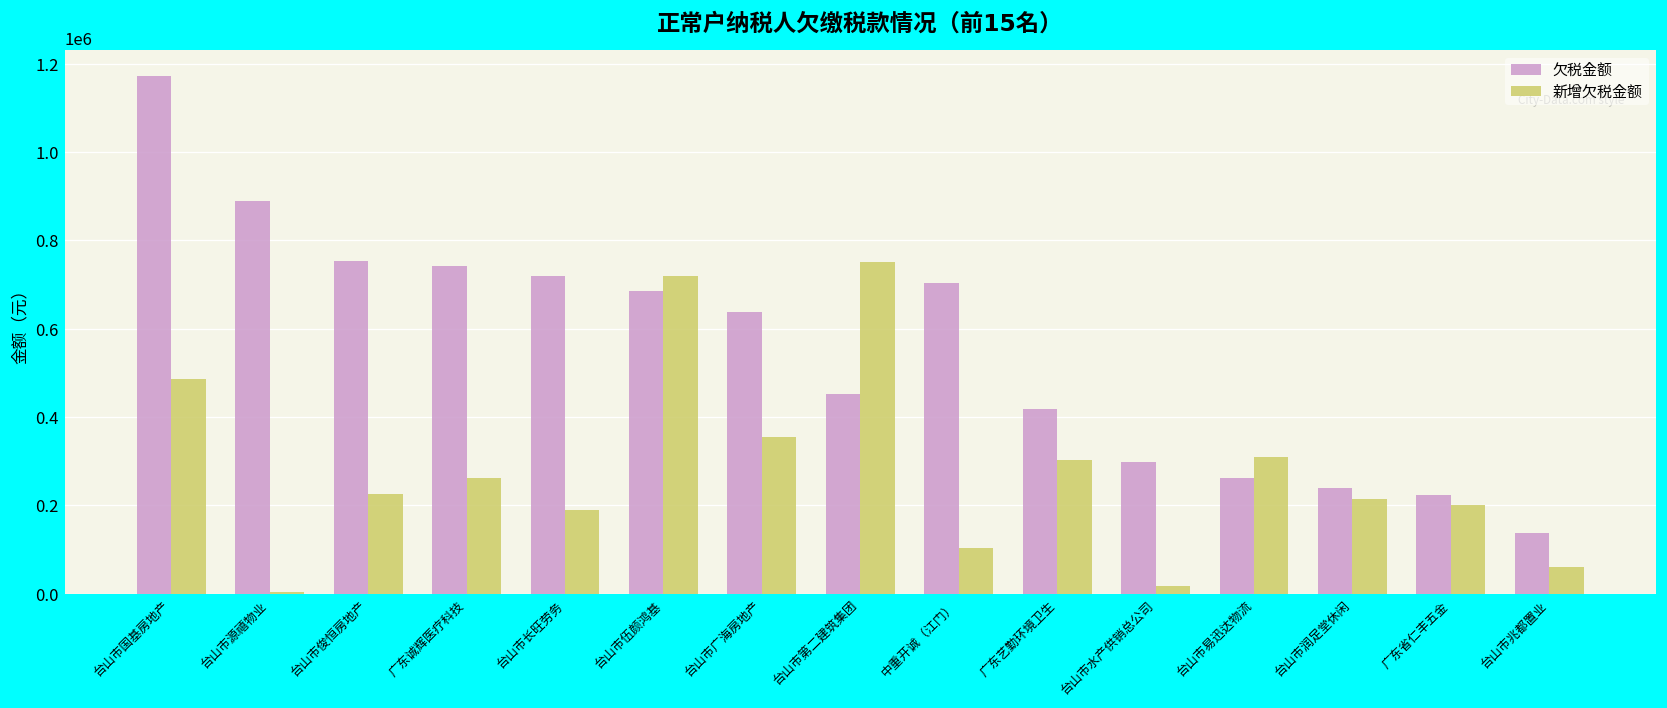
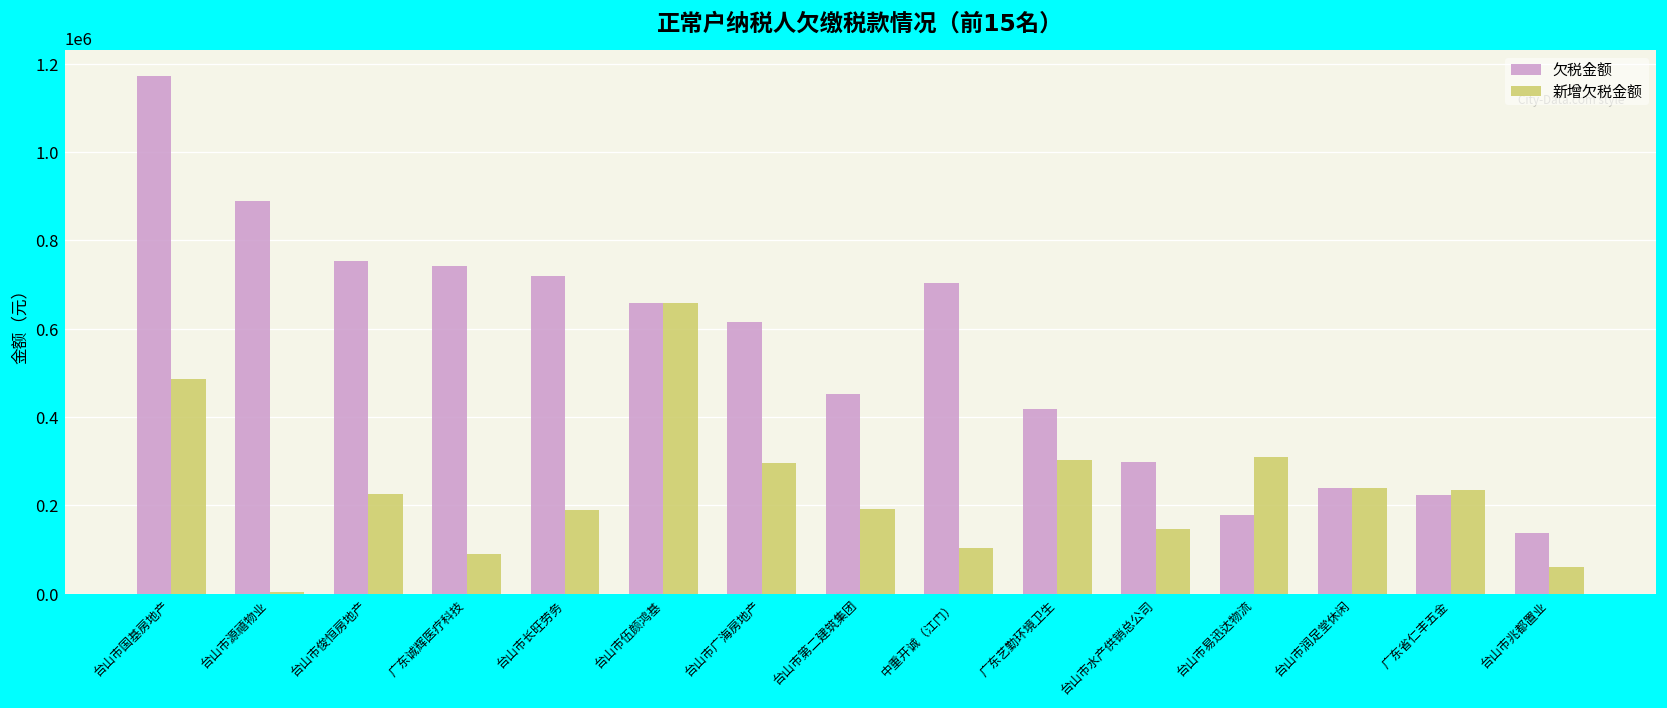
  {
    "欠税金额": {
      "台山市国基房地产": 1170000,
      "台山市源禧物业": 890000,
      "台山市俊恒房地产": 750000,
      "广东诚辉医疗科技": 740000,
      "台山市长旺劳务": 720000,
-     "台山市伍颜鸿基": 690000,
-     "台山市广海房地产": 640000,
+     "台山市伍颜鸿基": 660000,
+     "台山市广海房地产": 620000,
      "台山市第二建筑集团": 450000,
      "中重开诚（江门）": 700000,
      "广东艺勤环境卫生": 420000,
      "台山市水产供销总公司": 300000,
-     "台山市易迅达物流": 260000,
+     "台山市易迅达物流": 180000,
      "台山市润足堂休闲": 240000,
      "广东省仁丰五金": 220000,
      "台山市兆都置业": 140000
    },
    "新增欠税金额": {
      "台山市国基房地产": 490000,
      "台山市俊恒房地产": 230000,
-     "广东诚辉医疗科技": 260000,
+     "广东诚辉医疗科技": 90000,
      "台山市长旺劳务": 190000,
-     "台山市伍颜鸿基": 720000,
-     "台山市广海房地产": 350000,
-     "台山市第二建筑集团": 750000,
+     "台山市伍颜鸿基": 660000,
+     "台山市广海房地产": 300000,
+     "台山市第二建筑集团": 190000,
      "中重开诚（江门）": 100000,
      "广东艺勤环境卫生": 300000,
-     "台山市水产供销总公司": 20000,
+     "台山市水产供销总公司": 150000,
      "台山市易迅达物流": 310000,
-     "台山市润足堂休闲": 210000,
-     "广东省仁丰五金": 200000,
+     "台山市润足堂休闲": 240000,
+     "广东省仁丰五金": 230000,
      "台山市兆都置业": 60000
    }
  }
